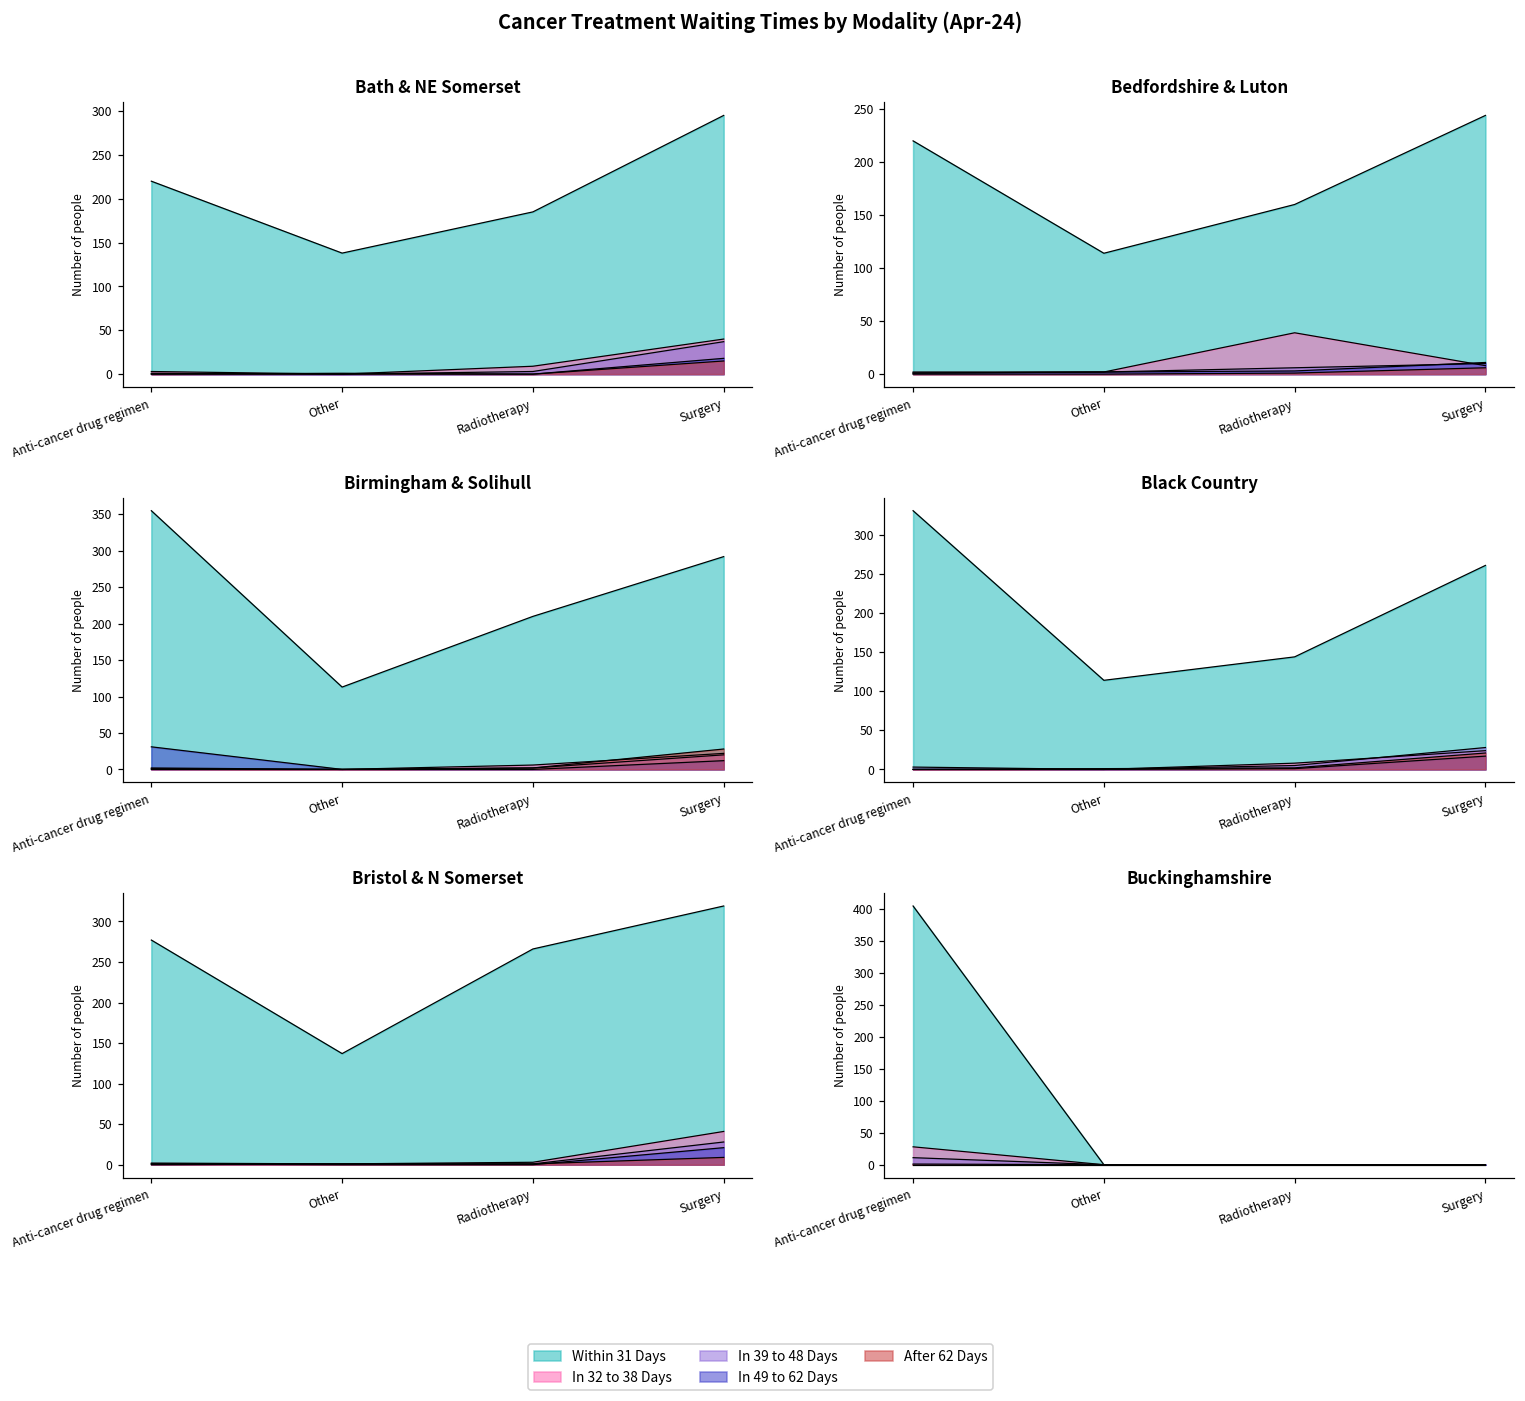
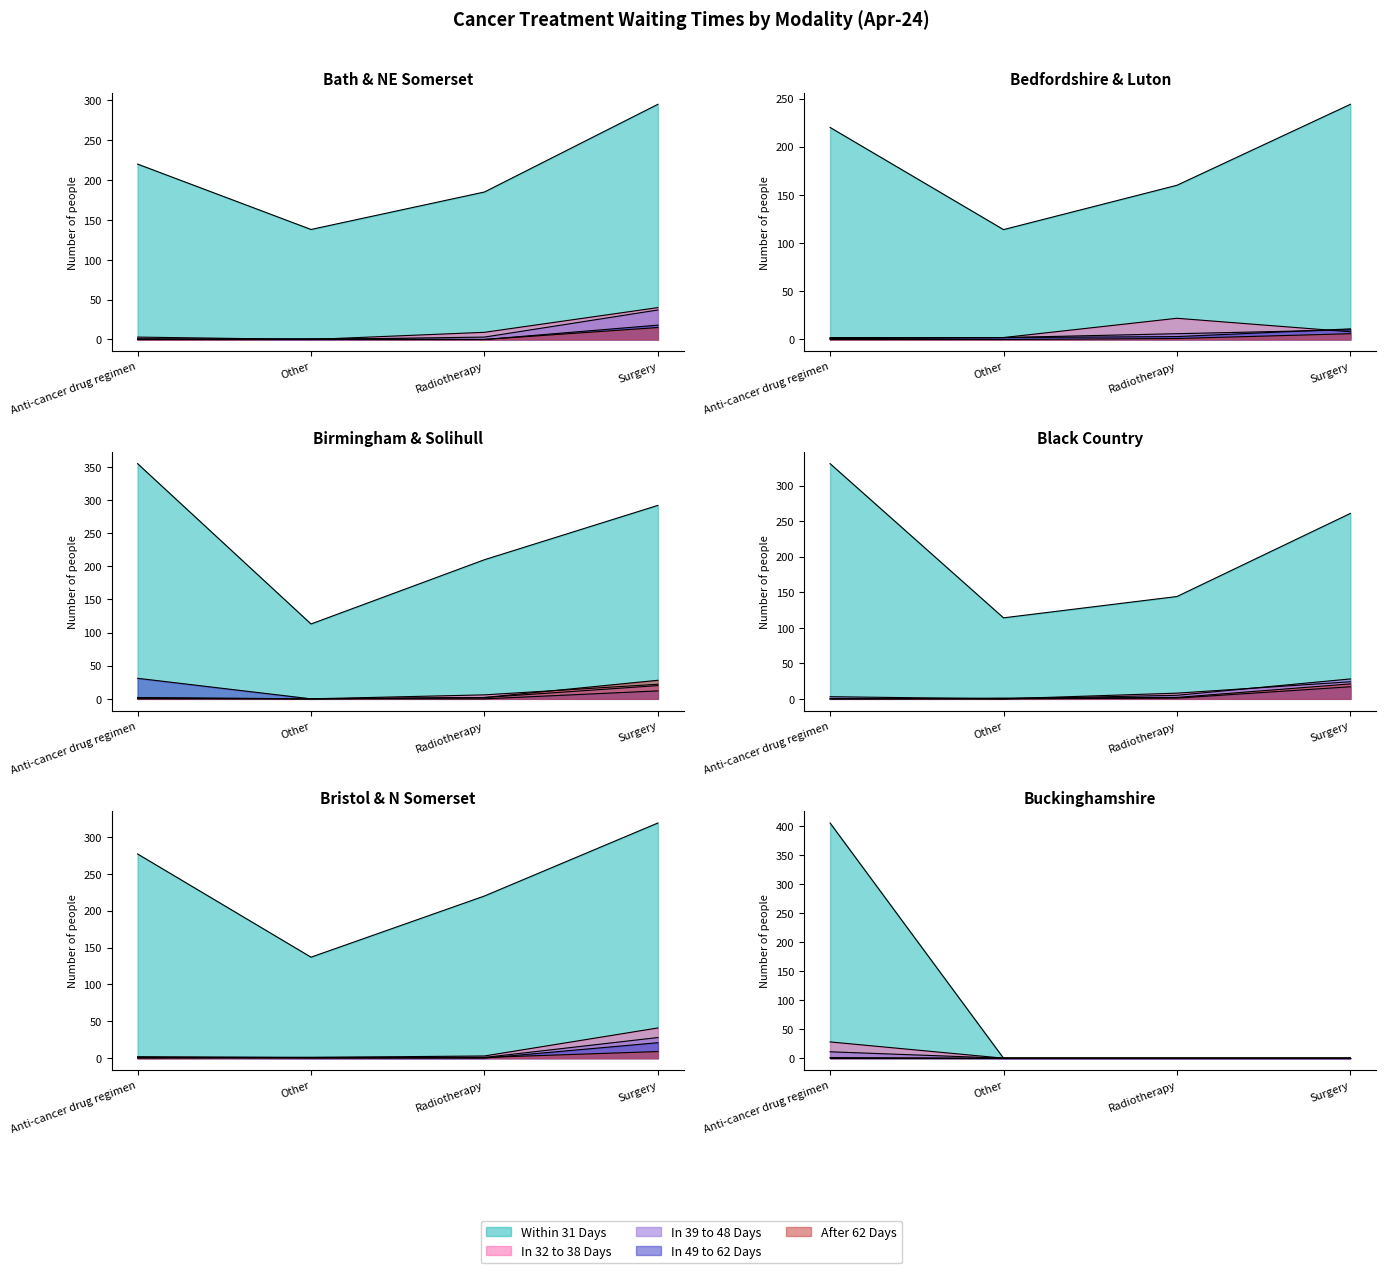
  {
    "Bath & NE Somerset": {
      "Within 31 Days": {
        "Anti-cancer drug regimen": 220,
        "Other": 140,
        "Radiotherapy": 190,
        "Surgery": 300
      },
      "In 32 to 38 Days": {
        "Radiotherapy": 10
      }
    },
    "Bedfordshire & Luton": {
      "Within 31 Days": {
        "Anti-cancer drug regimen": 220,
        "Other": 110,
        "Radiotherapy": 160,
        "Surgery": 240
      },
      "In 32 to 38 Days": {
-       "Radiotherapy": 40
+       "Radiotherapy": 20
      },
      "In 39 to 48 Days": {
        "Radiotherapy": 10
      }
    },
    "Birmingham & Solihull": {
      "Within 31 Days": {
        "Anti-cancer drug regimen": 360,
        "Other": 110,
        "Radiotherapy": 210,
        "Surgery": 290
      },
      "In 32 to 38 Days": {
        "Radiotherapy": 10
      },
      "In 49 to 62 Days": {
        "Anti-cancer drug regimen": 30,
        "Surgery": 10
      },
      "After 62 Days": {
        "Surgery": 30
      }
    },
    "Black Country": {
      "Within 31 Days": {
        "Anti-cancer drug regimen": 330,
        "Other": 110,
        "Radiotherapy": 140,
        "Surgery": 260
      },
      "In 39 to 48 Days": {
        "Surgery": 30
      },
      "In 49 to 62 Days": {
        "Surgery": 20
      }
    },
    "Bristol & N Somerset": {
      "Within 31 Days": {
        "Anti-cancer drug regimen": 280,
        "Other": 140,
-       "Radiotherapy": 270,
+       "Radiotherapy": 220,
        "Surgery": 320
      },
      "In 32 to 38 Days": {
        "Surgery": 40
      },
      "In 39 to 48 Days": {
        "Surgery": 30
      },
      "In 49 to 62 Days": {
        "Surgery": 20
      },
      "After 62 Days": {
        "Surgery": 10
      }
    },
    "Buckinghamshire": {
      "Within 31 Days": {
        "Anti-cancer drug regimen": 410
      },
      "In 32 to 38 Days": {
        "Anti-cancer drug regimen": 30
      },
      "In 39 to 48 Days": {
        "Anti-cancer drug regimen": 10
      }
    }
  }
